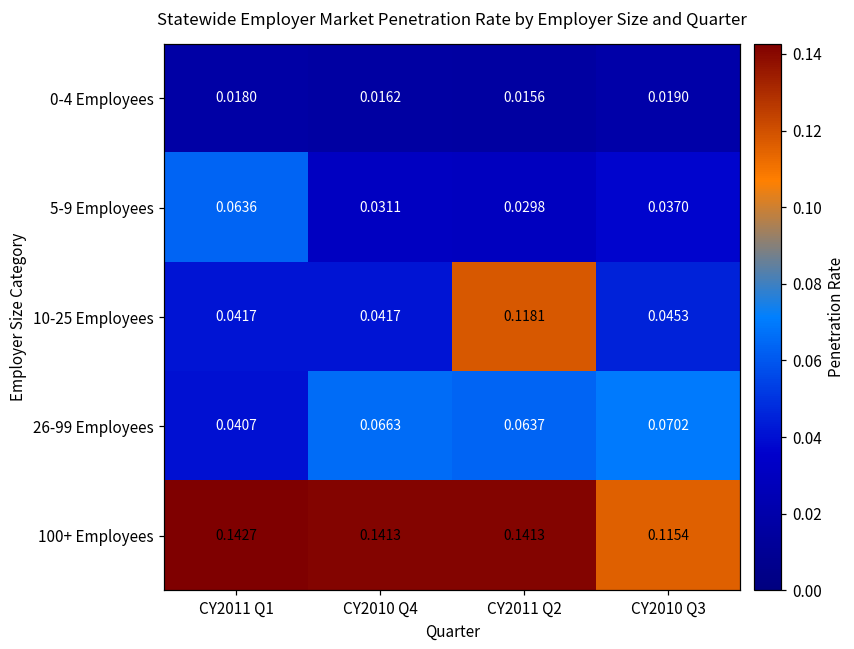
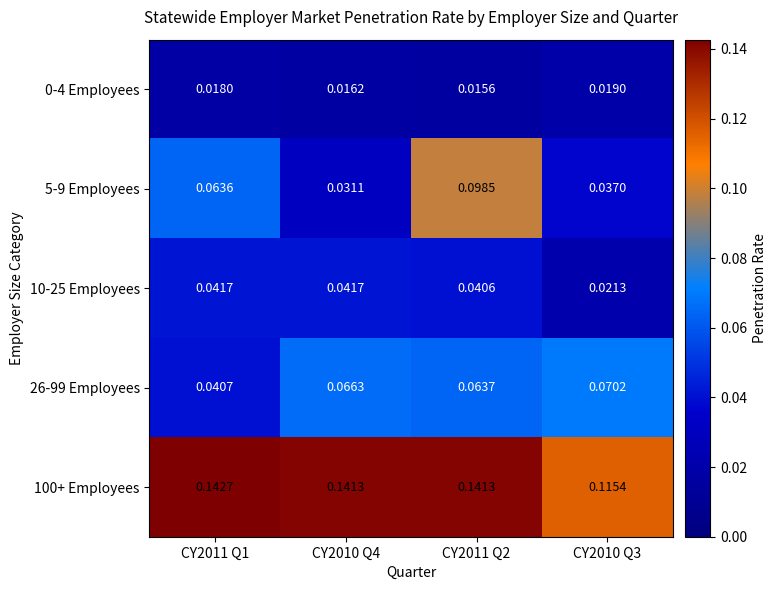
  {
    "0-4 Employees": {
      "CY2011 Q1": 0.0180,
      "CY2010 Q4": 0.0162,
      "CY2011 Q2": 0.0156,
      "CY2010 Q3": 0.0190
    },
    "5-9 Employees": {
      "CY2011 Q1": 0.0636,
      "CY2010 Q4": 0.0311,
-     "CY2011 Q2": 0.0298,
+     "CY2011 Q2": 0.0985,
      "CY2010 Q3": 0.0370
    },
    "10-25 Employees": {
      "CY2011 Q1": 0.0417,
      "CY2010 Q4": 0.0417,
-     "CY2011 Q2": 0.1181,
-     "CY2010 Q3": 0.0453
+     "CY2011 Q2": 0.0406,
+     "CY2010 Q3": 0.0213
    },
    "26-99 Employees": {
      "CY2011 Q1": 0.0407,
      "CY2010 Q4": 0.0663,
      "CY2011 Q2": 0.0637,
      "CY2010 Q3": 0.0702
    },
    "100+ Employees": {
      "CY2011 Q1": 0.1427,
      "CY2010 Q4": 0.1413,
      "CY2011 Q2": 0.1413,
      "CY2010 Q3": 0.1154
    }
  }
